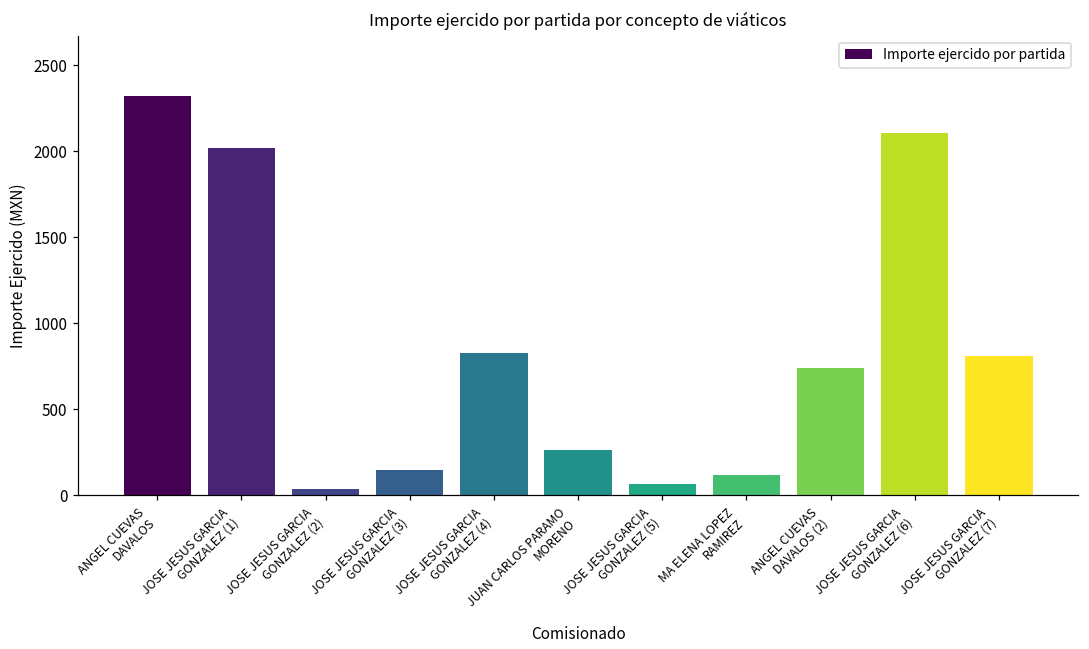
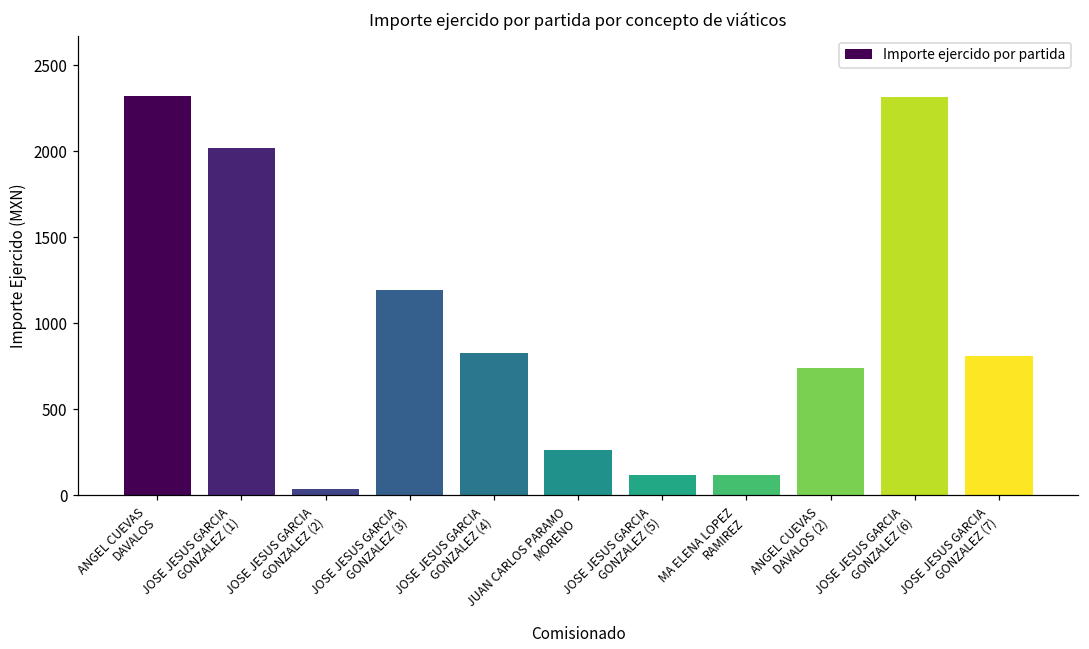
  {
    "ANGEL CUEVAS DAVALOS": 2320,
    "JOSE JESUS GARCIA GONZALEZ (1)": 2020,
    "JOSE JESUS GARCIA GONZALEZ (2)": 40,
-   "JOSE JESUS GARCIA GONZALEZ (3)": 150,
+   "JOSE JESUS GARCIA GONZALEZ (3)": 1190,
    "JOSE JESUS GARCIA GONZALEZ (4)": 830,
    "JUAN CARLOS PARAMO MORENO": 260,
-   "JOSE JESUS GARCIA GONZALEZ (5)": 70,
+   "JOSE JESUS GARCIA GONZALEZ (5)": 120,
    "MA ELENA LOPEZ RAMIREZ": 120,
    "ANGEL CUEVAS DAVALOS (2)": 740,
-   "JOSE JESUS GARCIA GONZALEZ (6)": 2110,
+   "JOSE JESUS GARCIA GONZALEZ (6)": 2310,
    "JOSE JESUS GARCIA GONZALEZ (7)": 810
  }
